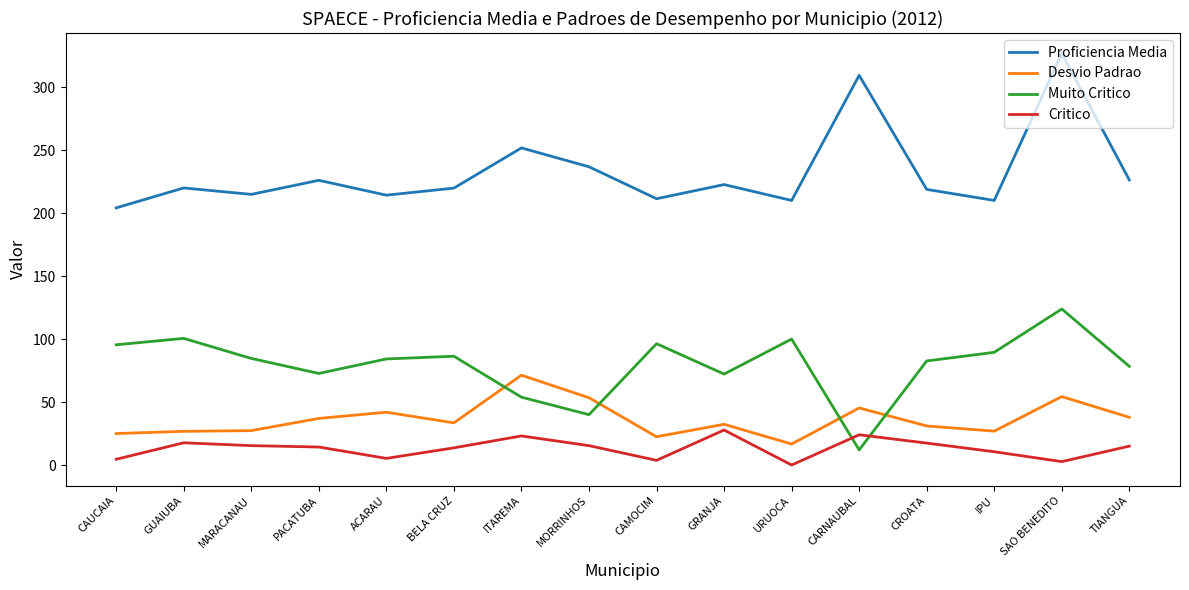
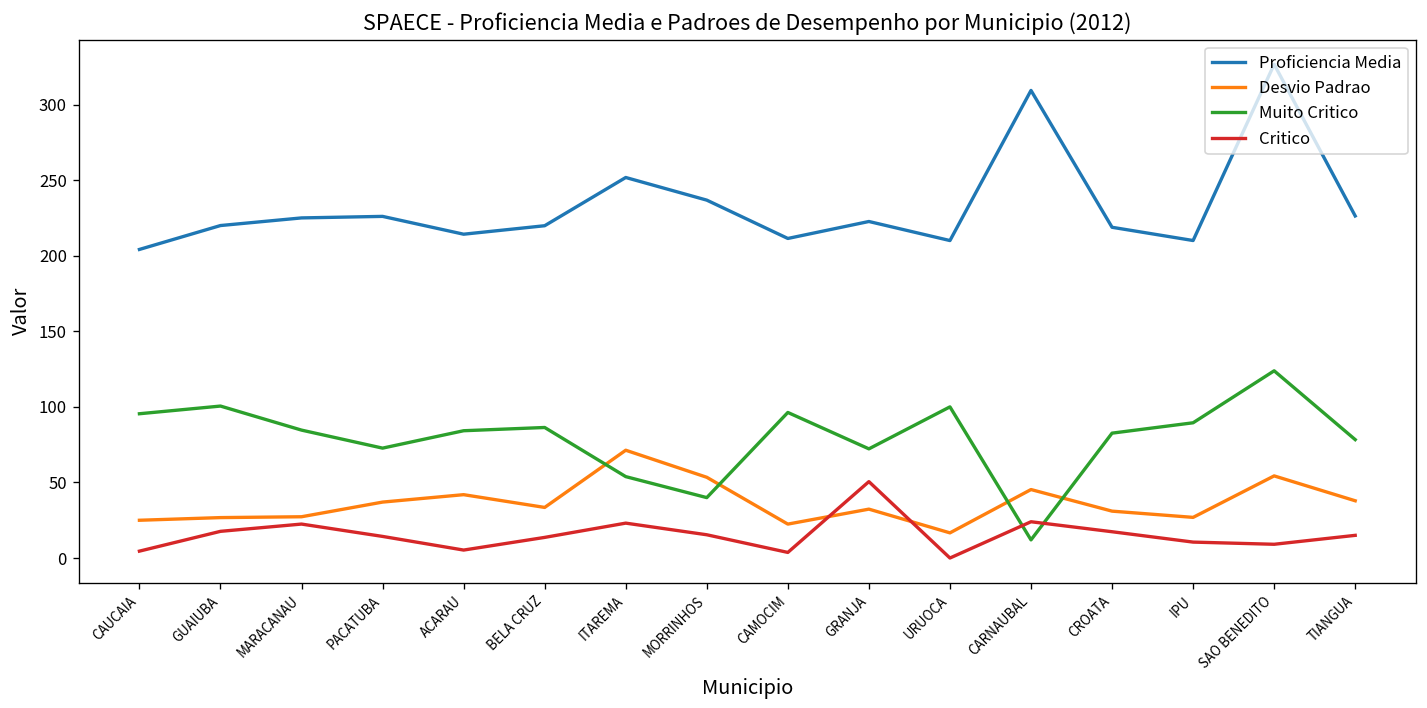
  {
    "Proficiencia Media": {
      "CAUCAIA": 204,
      "GUAIUBA": 220,
-     "MARACANAU": 215,
+     "MARACANAU": 225,
      "PACATUBA": 226,
      "ACARAU": 214,
      "BELA CRUZ": 220,
      "ITAREMA": 252,
      "MORRINHOS": 237,
      "CAMOCIM": 211,
      "GRANJA": 223,
      "URUOCA": 210,
      "CARNAUBAL": 309,
      "CROATA": 219,
      "IPU": 210,
      "TIANGUA": 226
    },
    "Desvio Padrao": {
      "CAUCAIA": 25,
      "GUAIUBA": 27,
      "MARACANAU": 27,
      "PACATUBA": 37,
      "ACARAU": 42,
      "BELA CRUZ": 33,
      "ITAREMA": 71,
      "MORRINHOS": 53,
      "CAMOCIM": 22,
      "GRANJA": 32,
      "URUOCA": 17,
      "CARNAUBAL": 45,
      "CROATA": 31,
      "IPU": 27,
      "SAO BENEDITO": 54,
      "TIANGUA": 38
    },
    "Muito Critico": {
      "CAUCAIA": 95,
      "GUAIUBA": 101,
      "MARACANAU": 85,
      "PACATUBA": 73,
      "ACARAU": 84,
      "BELA CRUZ": 86,
      "ITAREMA": 54,
      "MORRINHOS": 40,
      "CAMOCIM": 96,
      "GRANJA": 72,
      "URUOCA": 100,
      "CARNAUBAL": 12,
      "CROATA": 83,
      "IPU": 89,
      "SAO BENEDITO": 124,
      "TIANGUA": 78
    },
    "Critico": {
      "CAUCAIA": 5,
      "GUAIUBA": 18,
-     "MARACANAU": 15,
+     "MARACANAU": 22,
      "PACATUBA": 14,
      "ACARAU": 5,
      "BELA CRUZ": 14,
      "ITAREMA": 23,
      "MORRINHOS": 15,
      "CAMOCIM": 4,
-     "GRANJA": 28,
+     "GRANJA": 51,
      "URUOCA": 0,
      "CARNAUBAL": 24,
      "CROATA": 17,
      "IPU": 11,
-     "SAO BENEDITO": 3,
+     "SAO BENEDITO": 9,
      "TIANGUA": 15
    }
  }
